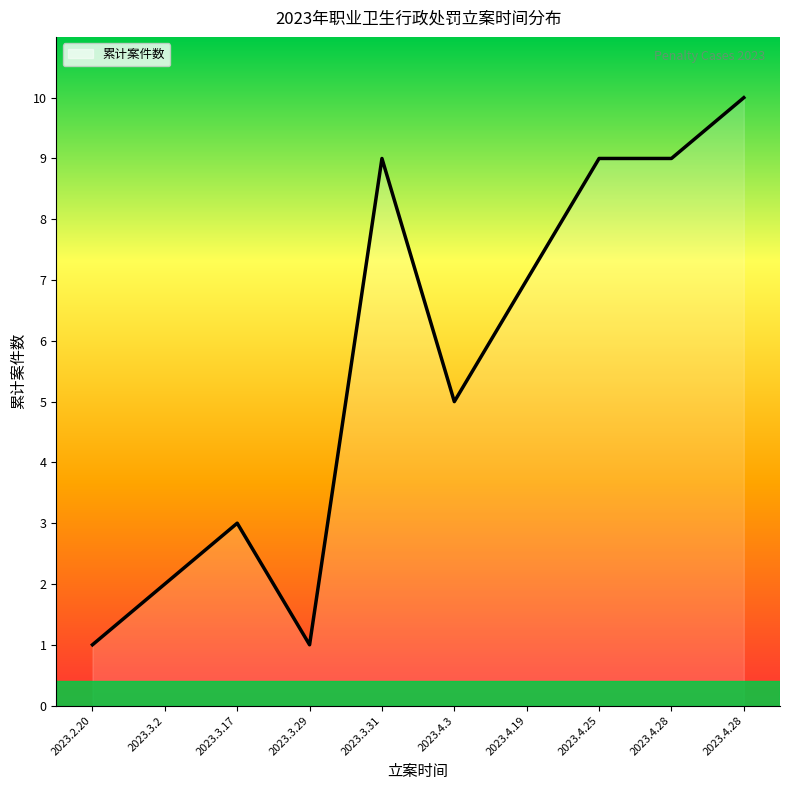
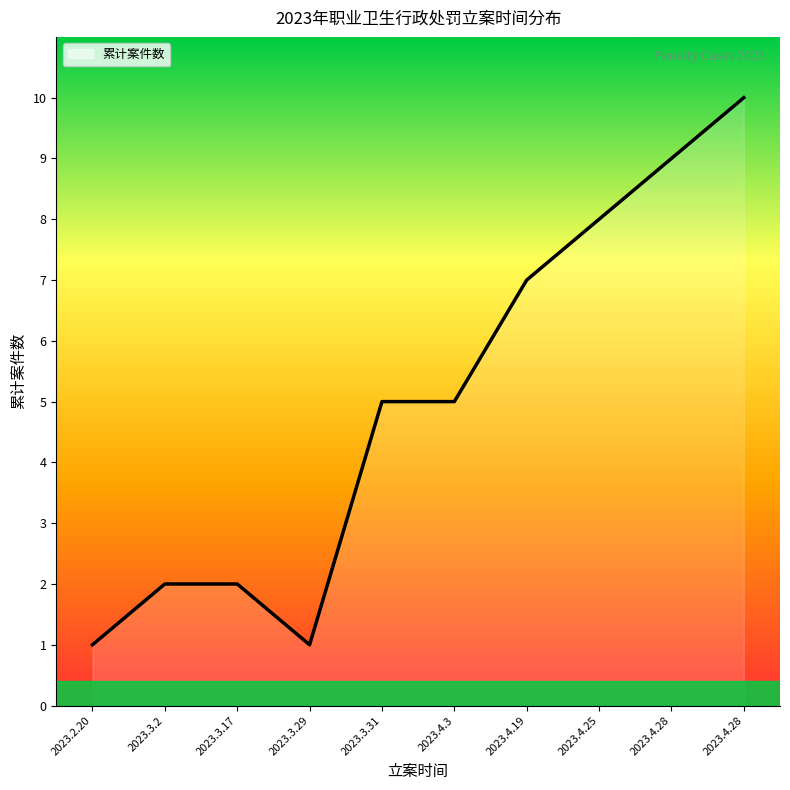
  {
    "2023.2.20": 1,
    "2023.3.2": 2,
-   "2023.3.17": 3,
+   "2023.3.17": 2,
    "2023.3.29": 1,
-   "2023.3.31": 9,
+   "2023.3.31": 5,
    "2023.4.3": 5,
    "2023.4.19": 7,
-   "2023.4.25": 9
+   "2023.4.25": 8
  }
